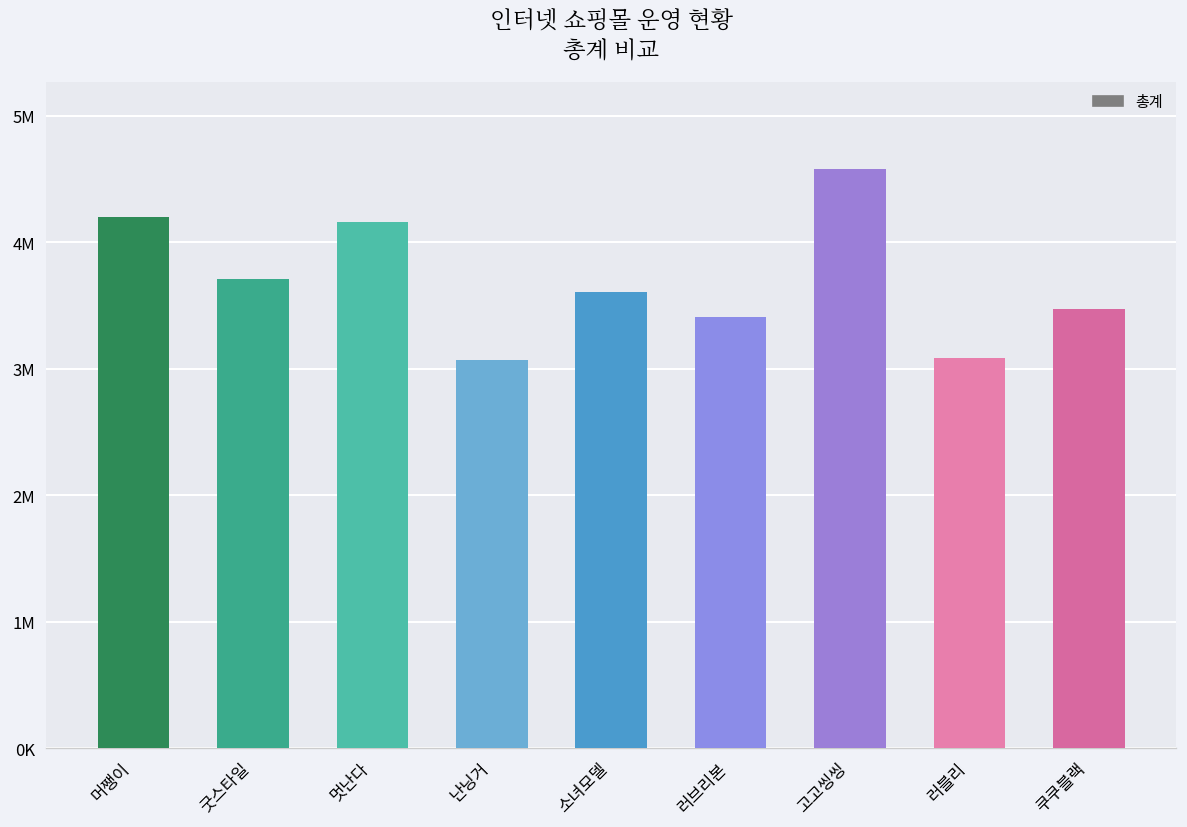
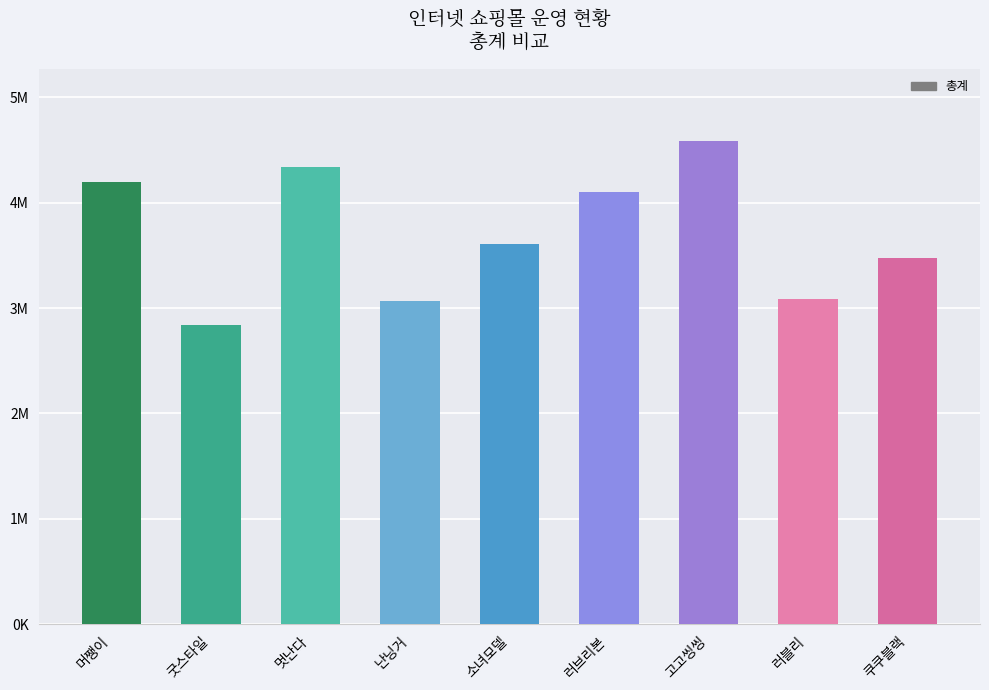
  {
    "머쨍이": 4200000,
-   "굿스타일": 3710000,
-   "멋난다": 4160000,
+   "굿스타일": 2840000,
+   "멋난다": 4340000,
    "난닝거": 3070000,
    "소녀모델": 3610000,
-   "러브리본": 3410000,
+   "러브리본": 4100000,
    "고고씽씽": 4580000,
    "러블리": 3090000,
    "쿠쿠블랙": 3470000
  }
